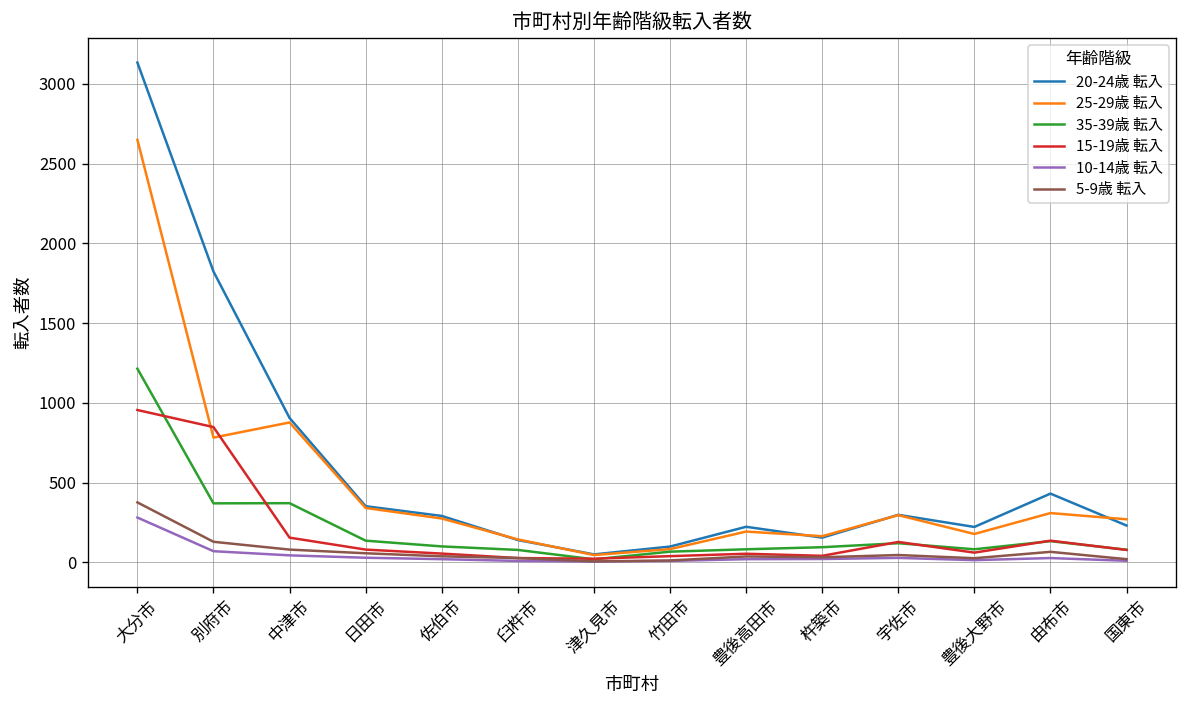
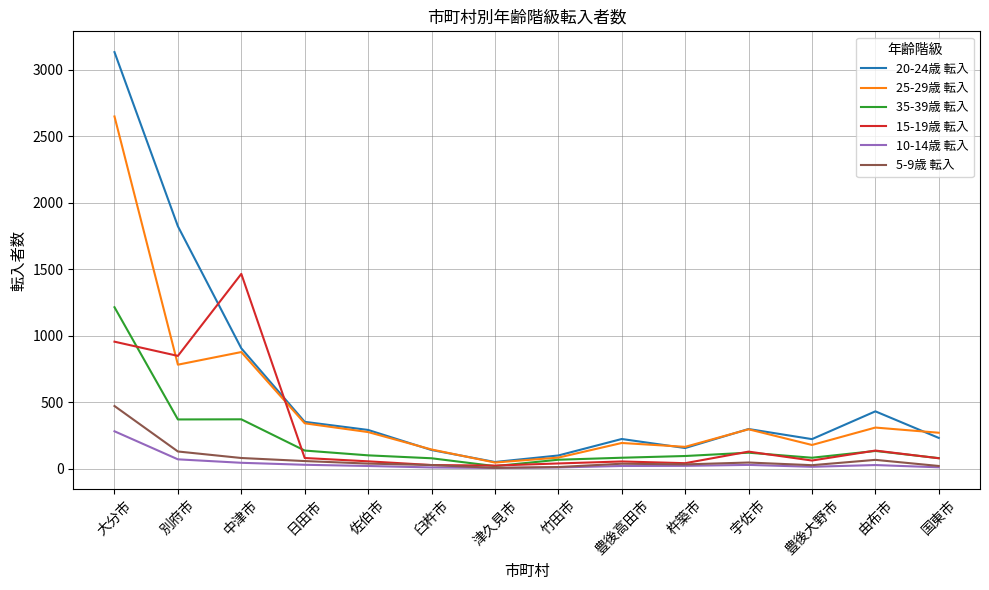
  {
    "20-24歳 転入": {
      "大分市": 3130,
      "別府市": 1820,
      "中津市": 910,
      "豊後高田市": 220,
      "豊後大野市": 220,
      "由布市": 430,
      "国東市": 230
    },
    "25-29歳 転入": {
      "大分市": 2650,
      "別府市": 780,
      "中津市": 880,
      "豊後高田市": 190,
      "豊後大野市": 180,
      "由布市": 310,
      "国東市": 270
    },
    "35-39歳 転入": {
      "大分市": 1210,
      "別府市": 370,
      "中津市": 370,
      "日田市": 140,
      "佐伯市": 100,
      "臼杵市": 80,
      "豊後高田市": 80,
      "杵築市": 100,
      "豊後大野市": 80
    },
    "15-19歳 転入": {
      "大分市": 960,
      "別府市": 850,
-     "中津市": 160,
+     "中津市": 1470,
      "日田市": 80,
      "竹田市": 40,
      "豊後大野市": 60
    },
    "10-14歳 転入": {
      "大分市": 280,
      "別府市": 70,
      "中津市": 40,
      "日田市": 30,
      "由布市": 30
    },
    "5-9歳 転入": {
-     "大分市": 380,
+     "大分市": 470,
      "別府市": 130,
      "中津市": 80,
      "日田市": 60,
      "由布市": 70
    }
  }
